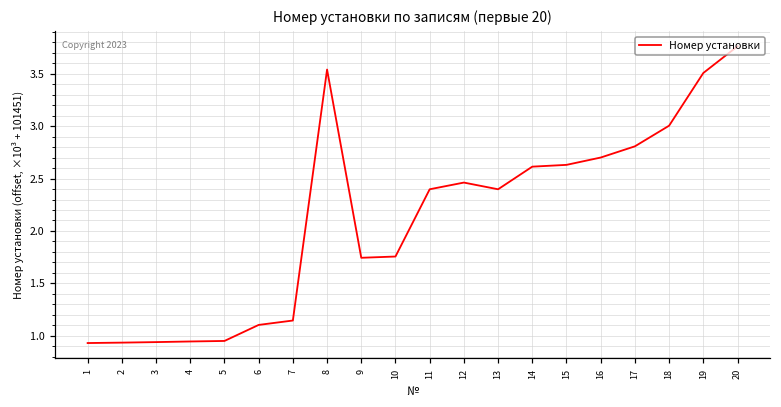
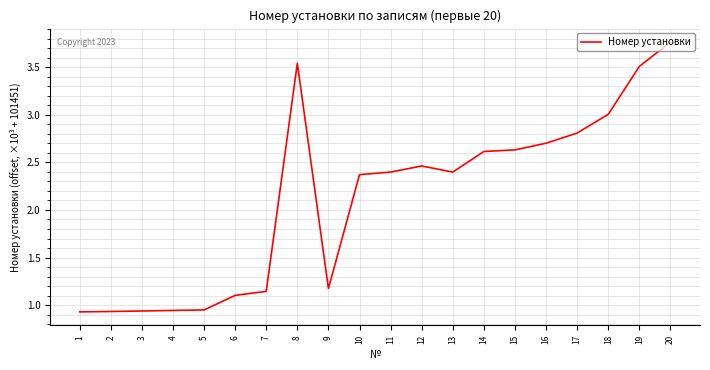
  {
    "1": 0.9,
    "2": 0.9,
    "3": 0.9,
    "4": 0.9,
    "5": 1.0,
    "6": 1.1,
    "7": 1.1,
    "8": 3.5,
-   "9": 1.7,
-   "10": 1.8,
+   "9": 1.2,
+   "10": 2.4,
    "11": 2.4,
    "12": 2.5,
    "13": 2.4,
    "14": 2.6,
    "15": 2.6,
    "16": 2.7,
    "17": 2.8,
    "18": 3.0,
    "19": 3.5
  }
